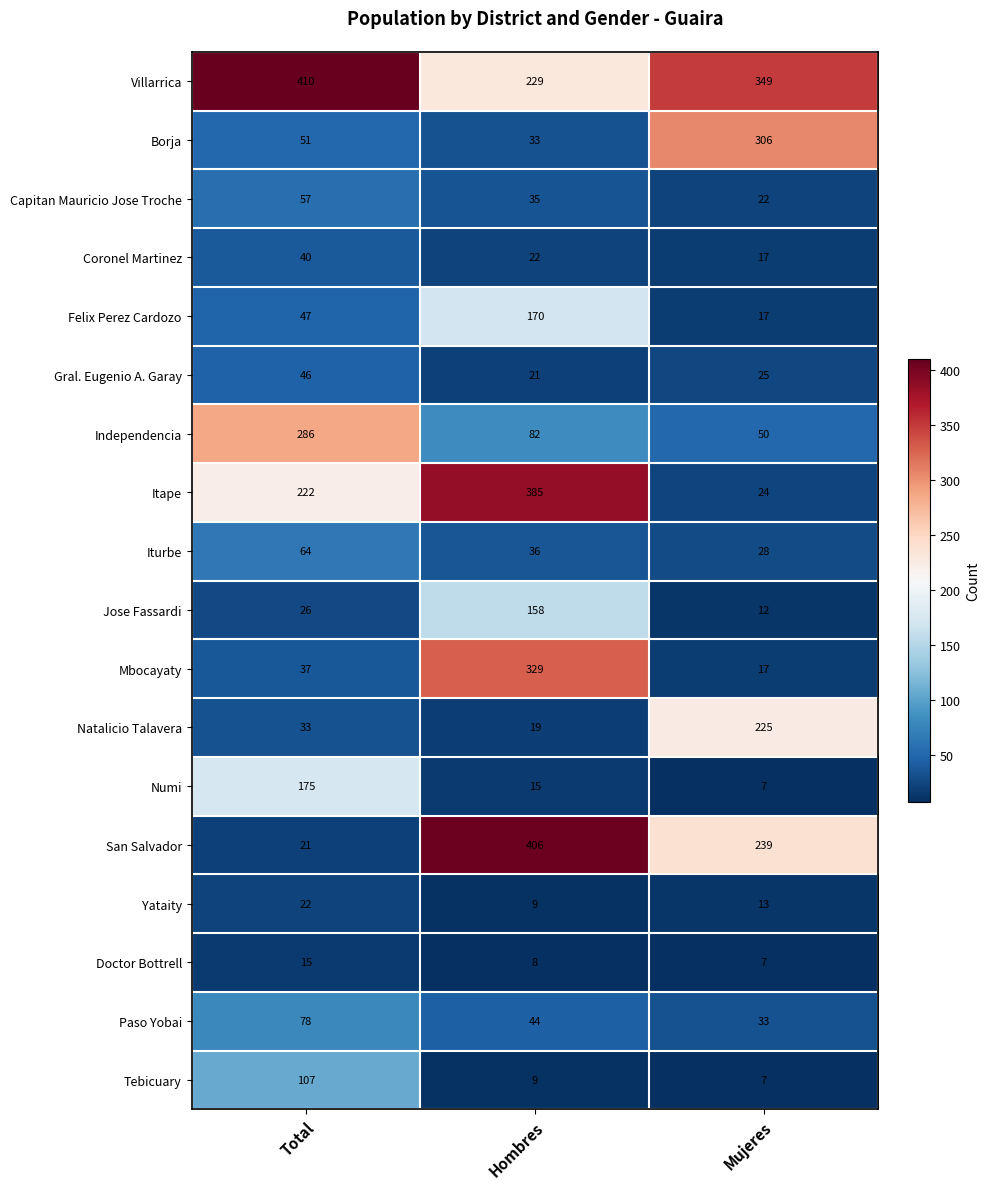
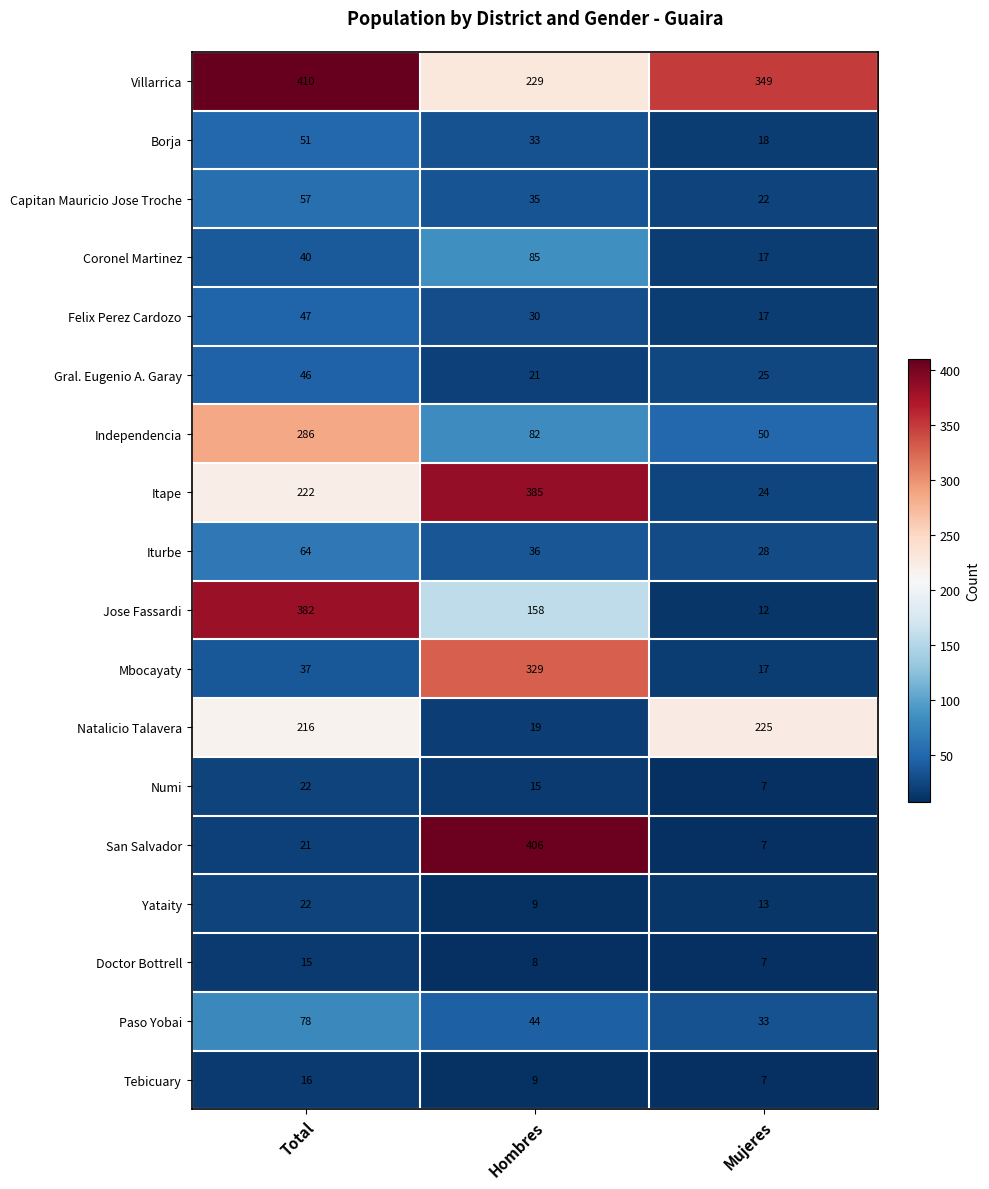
  {
    "Villarrica": {
      "Total": 410,
      "Hombres": 229,
      "Mujeres": 349
    },
    "Borja": {
      "Total": 51,
      "Hombres": 33,
-     "Mujeres": 306
+     "Mujeres": 18
    },
    "Capitan Mauricio Jose Troche": {
      "Total": 57,
      "Hombres": 35,
      "Mujeres": 22
    },
    "Coronel Martinez": {
      "Total": 40,
-     "Hombres": 22,
+     "Hombres": 85,
      "Mujeres": 17
    },
    "Felix Perez Cardozo": {
      "Total": 47,
-     "Hombres": 170,
+     "Hombres": 30,
      "Mujeres": 17
    },
    "Gral. Eugenio A. Garay": {
      "Total": 46,
      "Hombres": 21,
      "Mujeres": 25
    },
    "Independencia": {
      "Total": 286,
      "Hombres": 82,
      "Mujeres": 50
    },
    "Itape": {
      "Total": 222,
      "Hombres": 385,
      "Mujeres": 24
    },
    "Iturbe": {
      "Total": 64,
      "Hombres": 36,
      "Mujeres": 28
    },
    "Jose Fassardi": {
-     "Total": 26,
+     "Total": 382,
      "Hombres": 158,
      "Mujeres": 12
    },
    "Mbocayaty": {
      "Total": 37,
      "Hombres": 329,
      "Mujeres": 17
    },
    "Natalicio Talavera": {
-     "Total": 33,
+     "Total": 216,
      "Hombres": 19,
      "Mujeres": 225
    },
    "Numi": {
-     "Total": 175,
+     "Total": 22,
      "Hombres": 15,
      "Mujeres": 7
    },
    "San Salvador": {
      "Total": 21,
      "Hombres": 406,
-     "Mujeres": 239
+     "Mujeres": 7
    },
    "Yataity": {
      "Total": 22,
      "Hombres": 9,
      "Mujeres": 13
    },
    "Doctor Bottrell": {
      "Total": 15,
      "Hombres": 8,
      "Mujeres": 7
    },
    "Paso Yobai": {
      "Total": 78,
      "Hombres": 44,
      "Mujeres": 33
    },
    "Tebicuary": {
-     "Total": 107,
+     "Total": 16,
      "Hombres": 9,
      "Mujeres": 7
    }
  }
